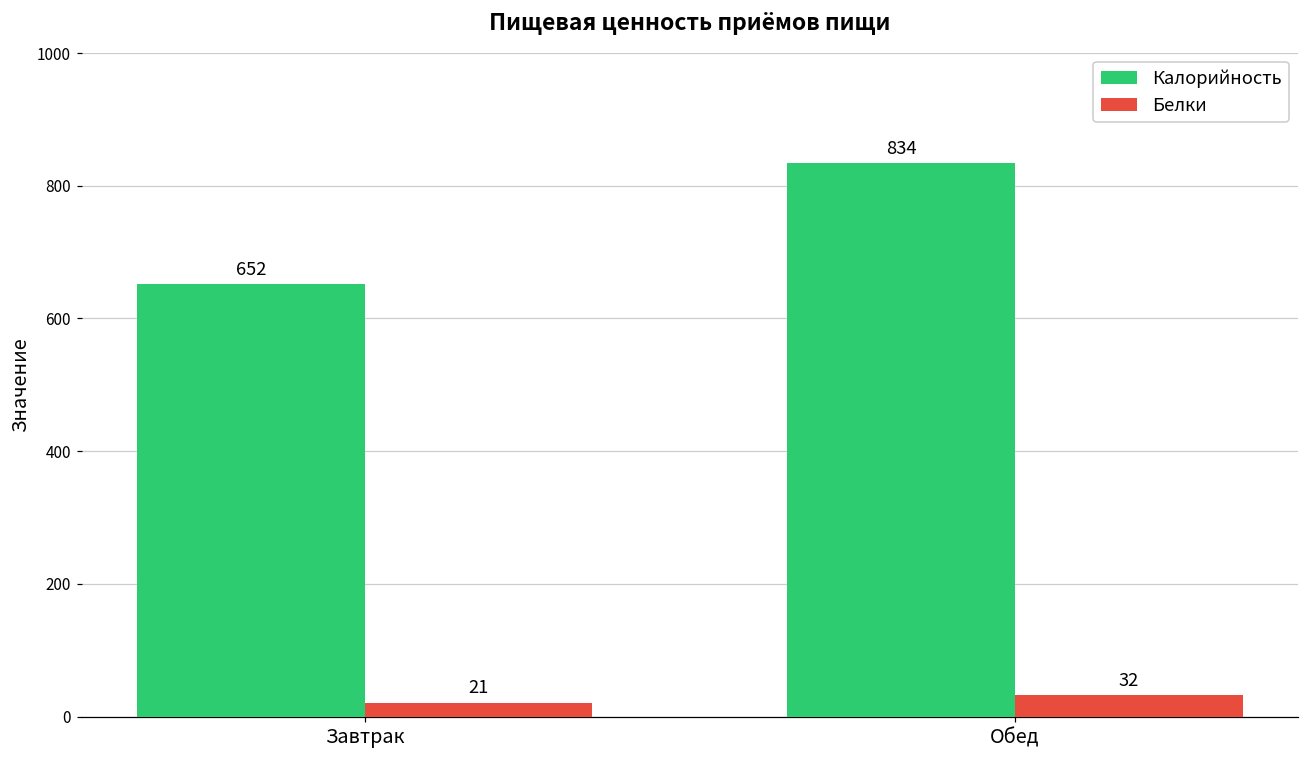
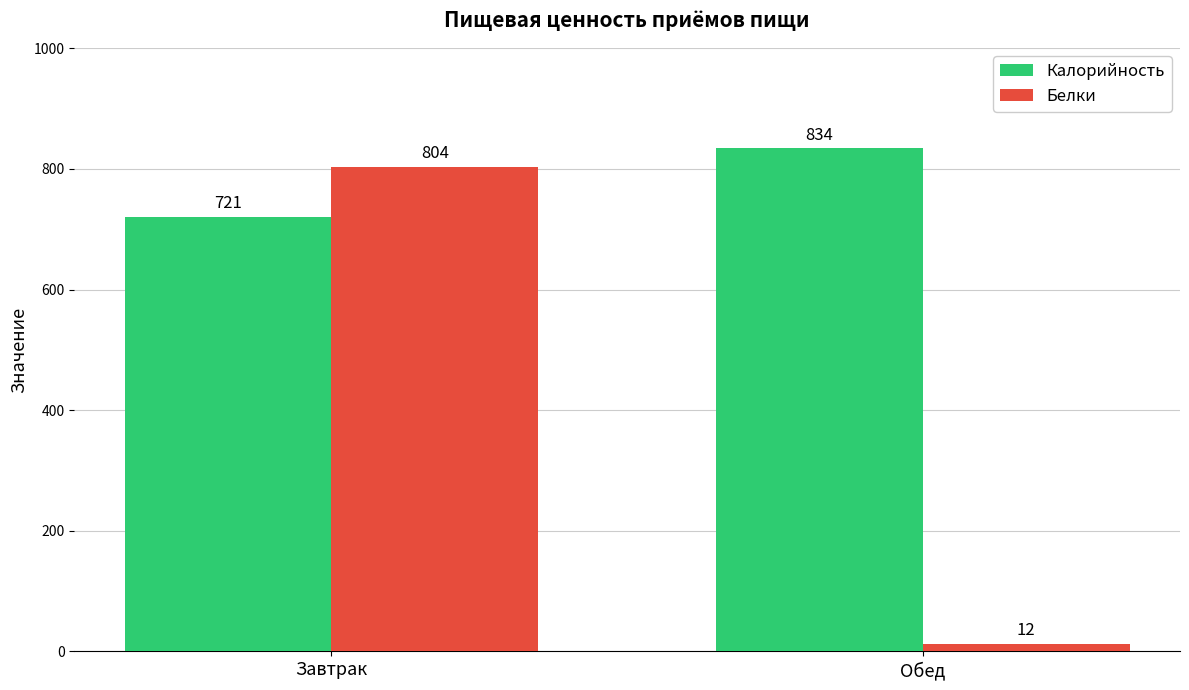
  {
    "Калорийность": {
-     "Завтрак": 652,
+     "Завтрак": 721,
      "Обед": 834
    },
    "Белки": {
-     "Завтрак": 21,
-     "Обед": 32
+     "Завтрак": 804,
+     "Обед": 12
    }
  }
